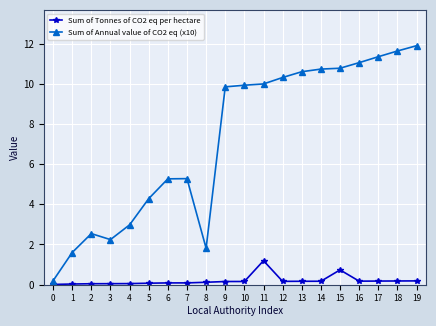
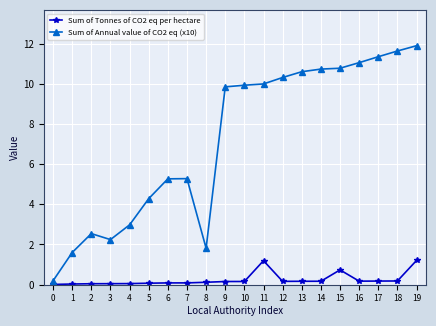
  {
    "Sum of Tonnes of CO2 eq per hectare": {
      "0": 0.0,
      "1": 0.0,
      "2": 0.0,
      "3": 0.0,
      "4": 0.0,
      "5": 0.1,
      "6": 0.1,
      "7": 0.1,
      "8": 0.1,
      "9": 0.1,
      "10": 0.2,
      "11": 1.2,
      "12": 0.2,
      "13": 0.2,
      "14": 0.2,
      "15": 0.7,
      "16": 0.2,
      "17": 0.2,
      "18": 0.2,
-     "19": 0.2
+     "19": 1.2
    },
    "Sum of Annual value of CO2 eq (x10)": {
      "0": 0.2,
      "1": 1.6,
      "2": 2.5,
      "3": 2.2,
      "4": 3.0,
      "5": 4.3,
      "6": 5.3,
      "7": 5.3,
      "8": 1.8,
      "9": 9.9,
      "10": 9.9,
      "11": 10.0,
      "12": 10.3,
      "13": 10.6,
      "14": 10.7,
      "15": 10.8,
      "16": 11.1,
      "17": 11.4,
      "18": 11.6,
      "19": 11.9
    }
  }
